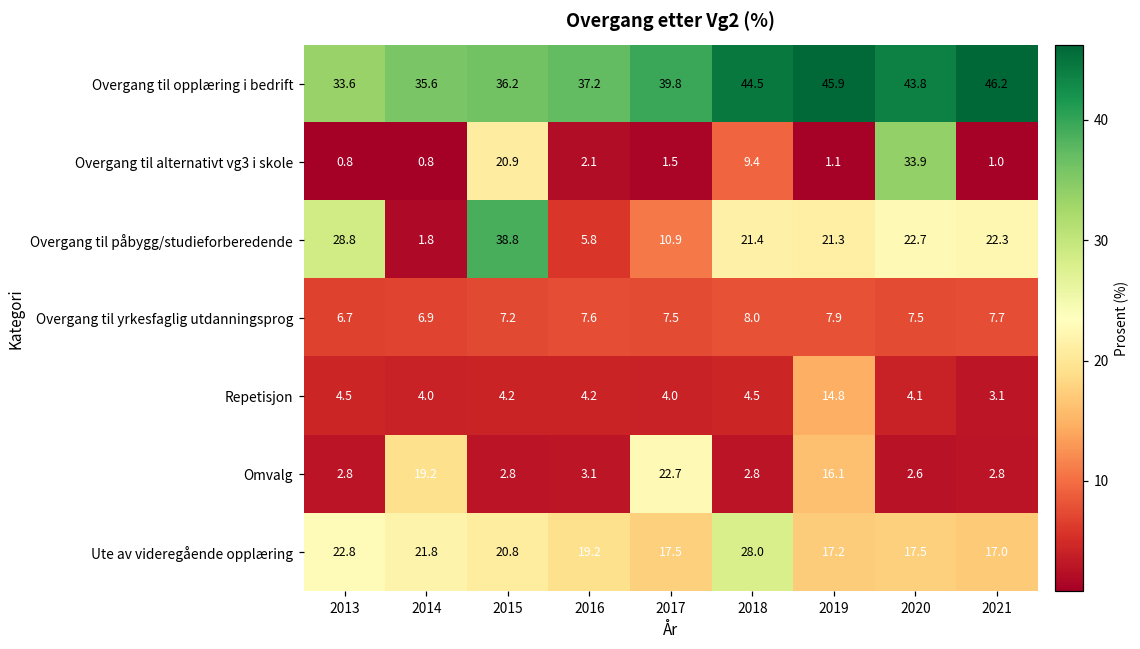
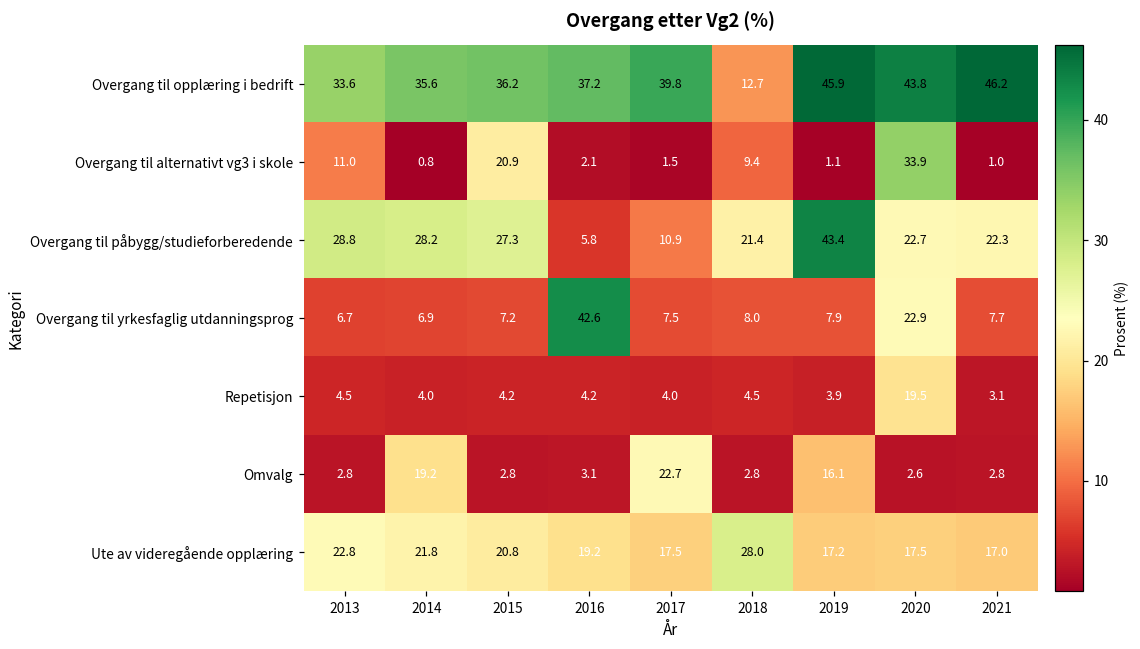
  {
    "Overgang til opplæring i bedrift": {
      "2013": 33.6,
      "2014": 35.6,
      "2015": 36.2,
      "2016": 37.2,
      "2017": 39.8,
-     "2018": 44.5,
+     "2018": 12.7,
      "2019": 45.9,
      "2020": 43.8,
      "2021": 46.2
    },
    "Overgang til alternativt vg3 i skole": {
-     "2013": 0.8,
+     "2013": 11.0,
      "2014": 0.8,
      "2015": 20.9,
      "2016": 2.1,
      "2017": 1.5,
      "2018": 9.4,
      "2019": 1.1,
      "2020": 33.9,
      "2021": 1.0
    },
    "Overgang til påbygg/studieforberedende": {
      "2013": 28.8,
-     "2014": 1.8,
-     "2015": 38.8,
+     "2014": 28.2,
+     "2015": 27.3,
      "2016": 5.8,
      "2017": 10.9,
      "2018": 21.4,
-     "2019": 21.3,
+     "2019": 43.4,
      "2020": 22.7,
      "2021": 22.3
    },
    "Overgang til yrkesfaglig utdanningsprog": {
      "2013": 6.7,
      "2014": 6.9,
      "2015": 7.2,
-     "2016": 7.6,
+     "2016": 42.6,
      "2017": 7.5,
      "2018": 8.0,
      "2019": 7.9,
-     "2020": 7.5,
+     "2020": 22.9,
      "2021": 7.7
    },
    "Repetisjon": {
      "2013": 4.5,
      "2014": 4.0,
      "2015": 4.2,
      "2016": 4.2,
      "2017": 4.0,
      "2018": 4.5,
-     "2019": 14.8,
-     "2020": 4.1,
+     "2019": 3.9,
+     "2020": 19.5,
      "2021": 3.1
    },
    "Omvalg": {
      "2013": 2.8,
      "2014": 19.2,
      "2015": 2.8,
      "2016": 3.1,
      "2017": 22.7,
      "2018": 2.8,
      "2019": 16.1,
      "2020": 2.6,
      "2021": 2.8
    },
    "Ute av videregående opplæring": {
      "2013": 22.8,
      "2014": 21.8,
      "2015": 20.8,
      "2016": 19.2,
      "2017": 17.5,
      "2018": 28.0,
      "2019": 17.2,
      "2020": 17.5,
      "2021": 17.0
    }
  }
